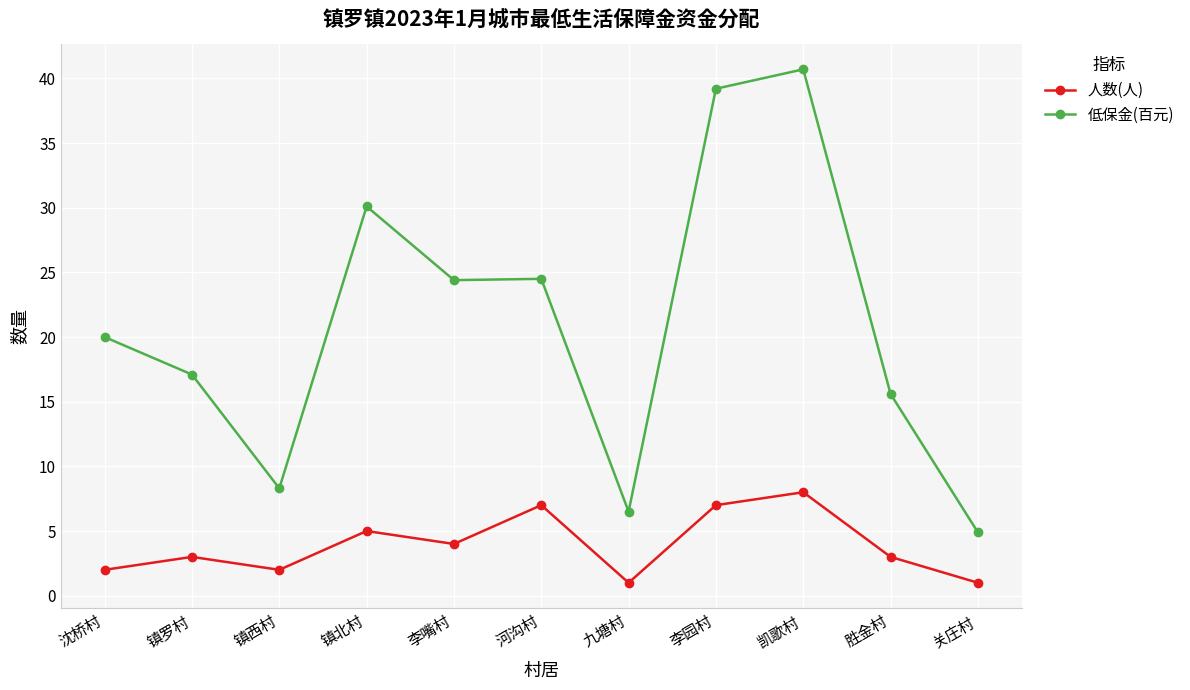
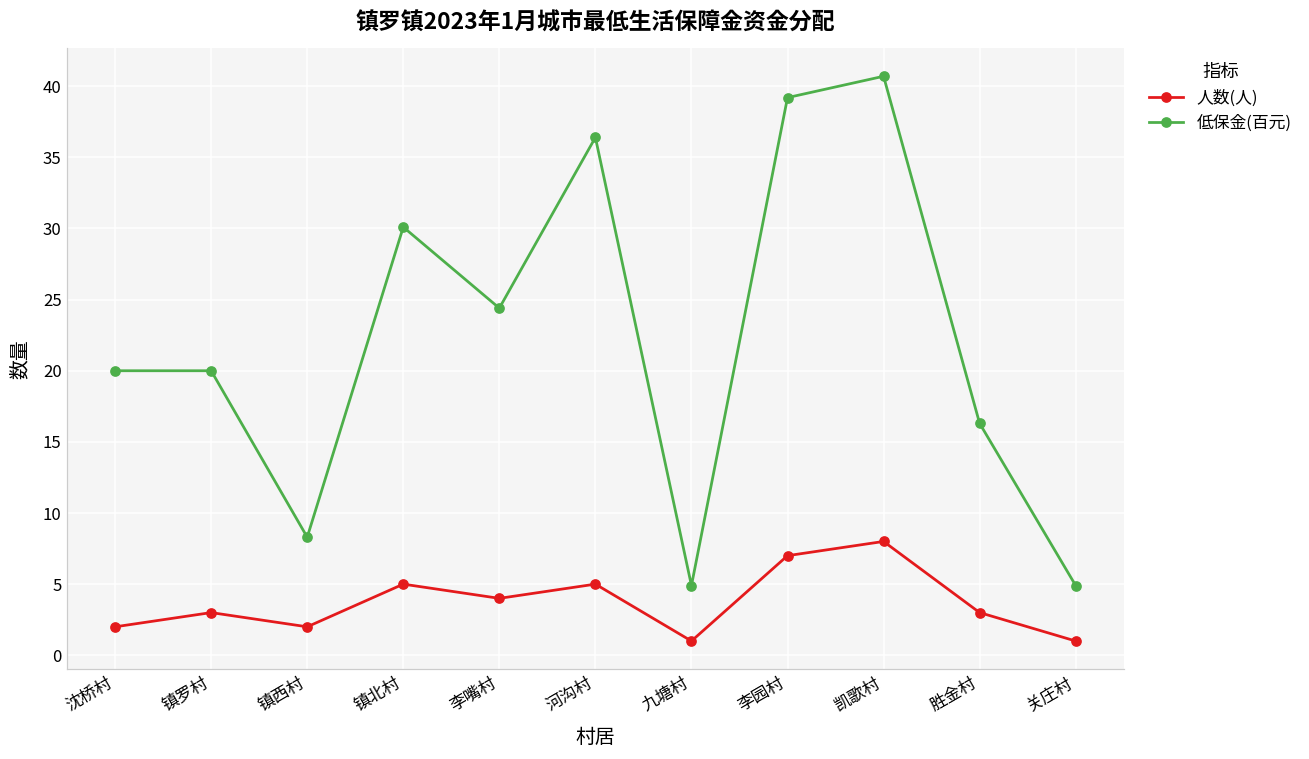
  {
    "人数(人)": {
      "沈桥村": 2,
      "镇罗村": 3,
      "镇西村": 2,
      "镇北村": 5,
      "李嘴村": 4,
-     "河沟村": 7,
+     "河沟村": 5,
      "九塘村": 1,
      "李园村": 7,
      "凯歌村": 8,
      "胜金村": 3,
      "关庄村": 1
    },
    "低保金(百元)": {
      "沈桥村": 20.0,
-     "镇罗村": 17.1,
+     "镇罗村": 20.0,
      "镇西村": 8.3,
      "镇北村": 30.1,
      "李嘴村": 24.4,
-     "河沟村": 24.5,
-     "九塘村": 6.5,
+     "河沟村": 36.4,
+     "九塘村": 4.9,
      "李园村": 39.2,
      "凯歌村": 40.7,
-     "胜金村": 15.6,
+     "胜金村": 16.3,
      "关庄村": 4.9
    }
  }
